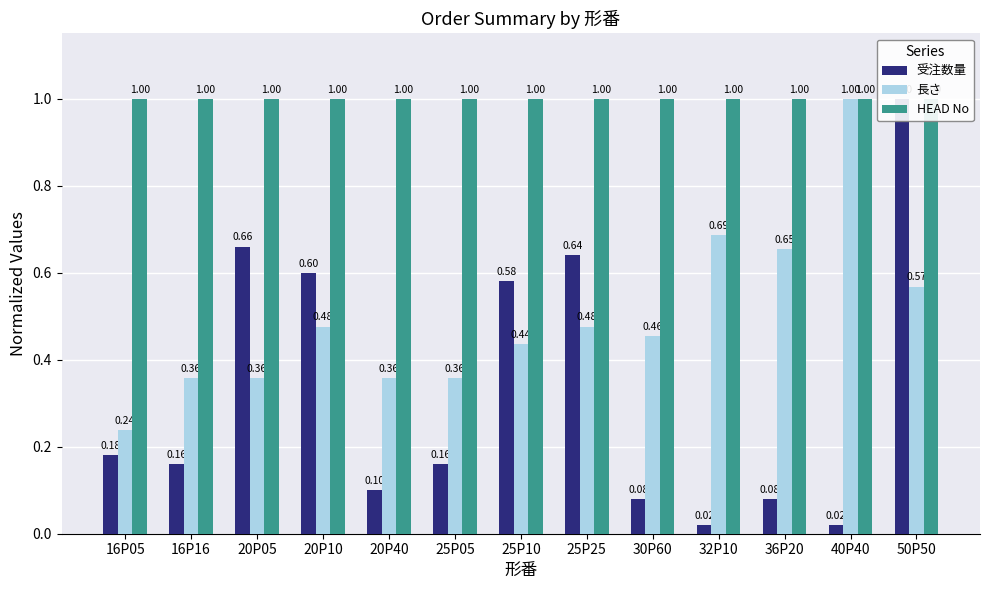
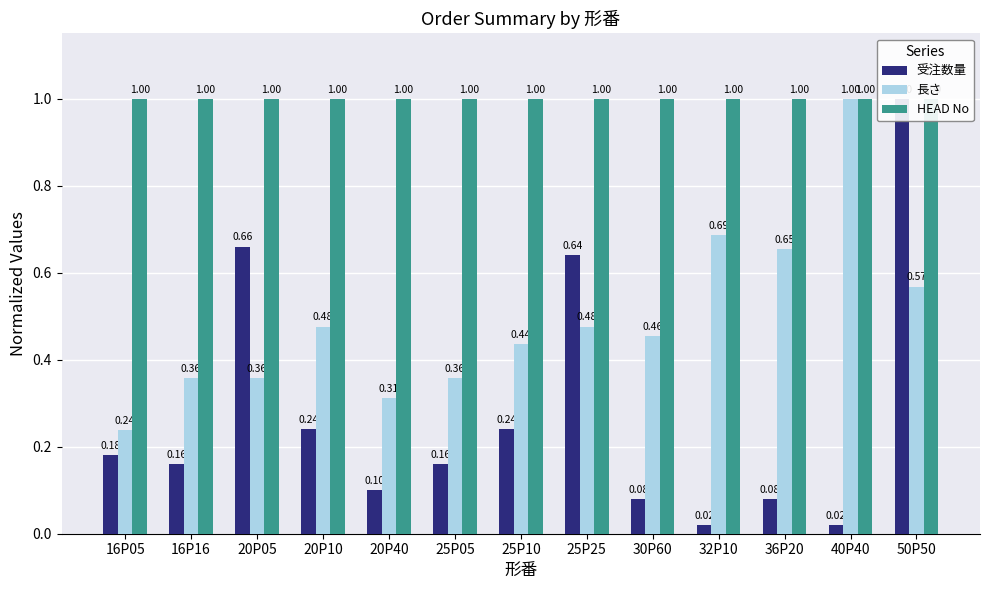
  {
    "受注数量": {
      "16P05": 0.18,
      "16P16": 0.16,
      "20P05": 0.66,
-     "20P10": 0.60,
+     "20P10": 0.24,
      "20P40": 0.10,
      "25P05": 0.16,
-     "25P10": 0.58,
+     "25P10": 0.24,
      "25P25": 0.64,
      "30P60": 0.08,
      "32P10": 0.02,
      "36P20": 0.08,
      "40P40": 0.02
    },
    "長さ": {
      "16P05": 0.24,
      "16P16": 0.36,
      "20P05": 0.36,
      "20P10": 0.48,
-     "20P40": 0.36,
+     "20P40": 0.31,
      "25P05": 0.36,
      "25P10": 0.44,
      "25P25": 0.48,
      "30P60": 0.46,
      "32P10": 0.69,
      "36P20": 0.65,
      "50P50": 0.57
    },
    "HEAD No": {
      "16P05": 1.00,
      "16P16": 1.00,
      "20P05": 1.00,
      "20P10": 1.00,
      "20P40": 1.00,
      "25P05": 1.00,
      "25P10": 1.00,
      "25P25": 1.00,
      "30P60": 1.00,
      "32P10": 1.00,
      "36P20": 1.00
    }
  }
